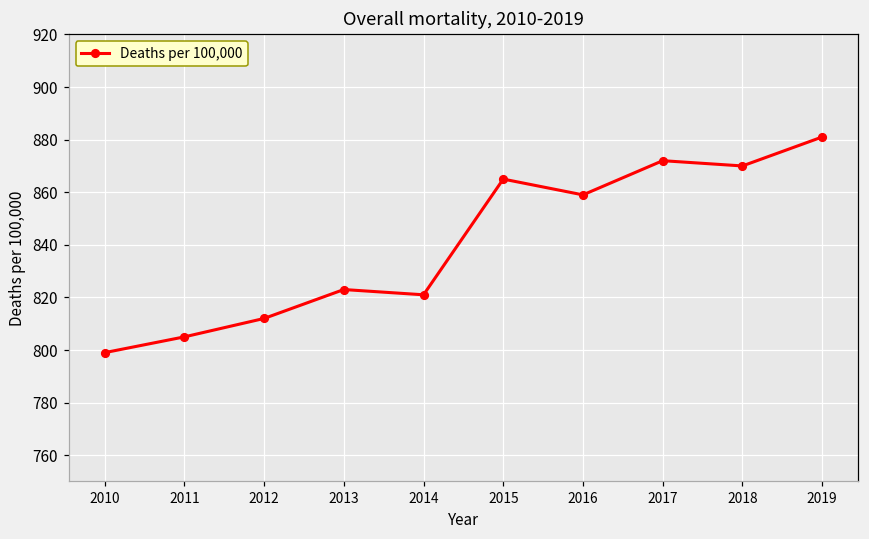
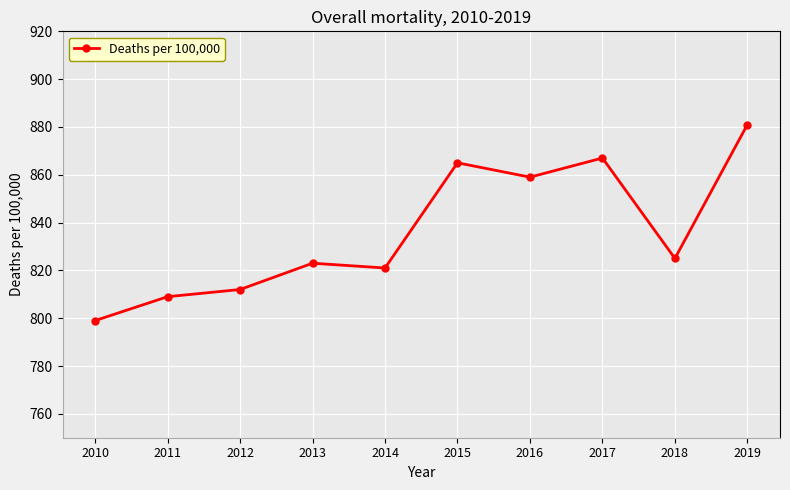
  {
    "2010": 799,
-   "2011": 805,
+   "2011": 809,
    "2012": 812,
    "2013": 823,
    "2014": 821,
    "2015": 865,
    "2016": 859,
-   "2017": 872,
-   "2018": 870,
+   "2017": 867,
+   "2018": 825,
    "2019": 881
  }
